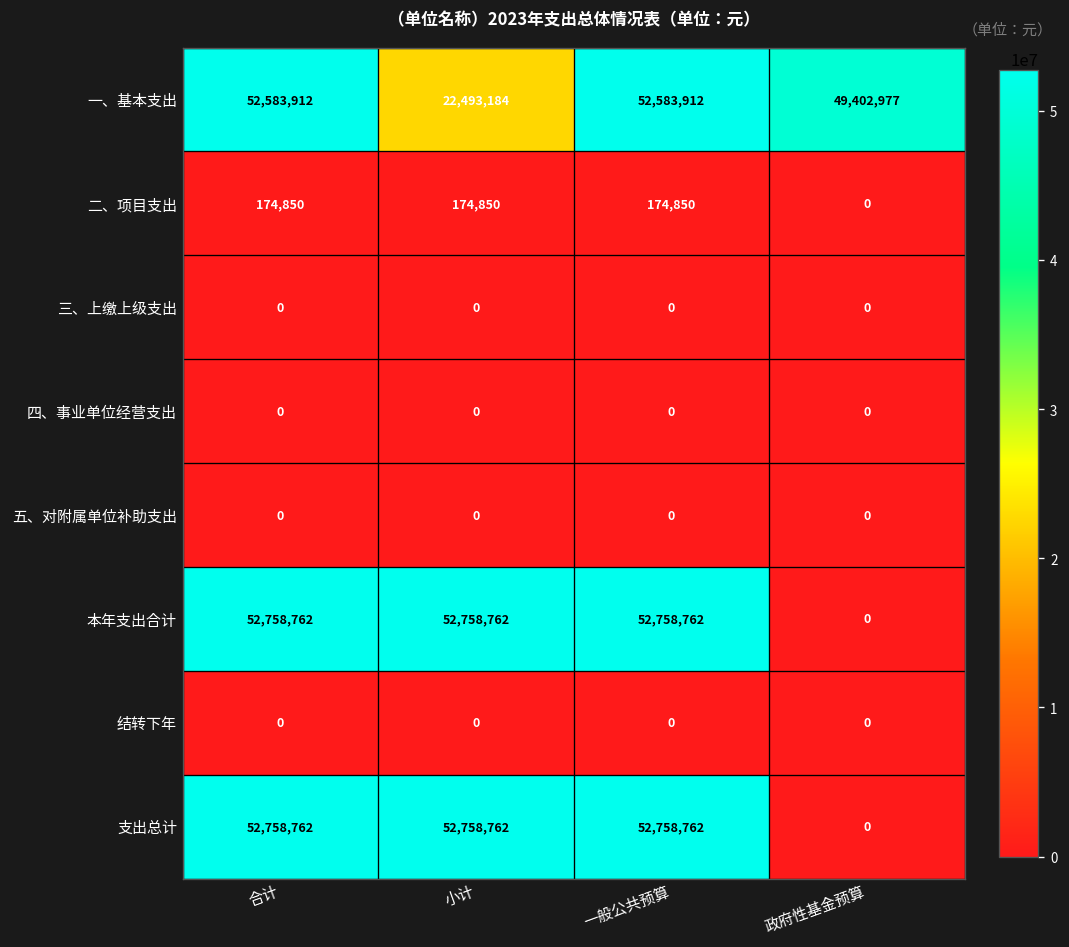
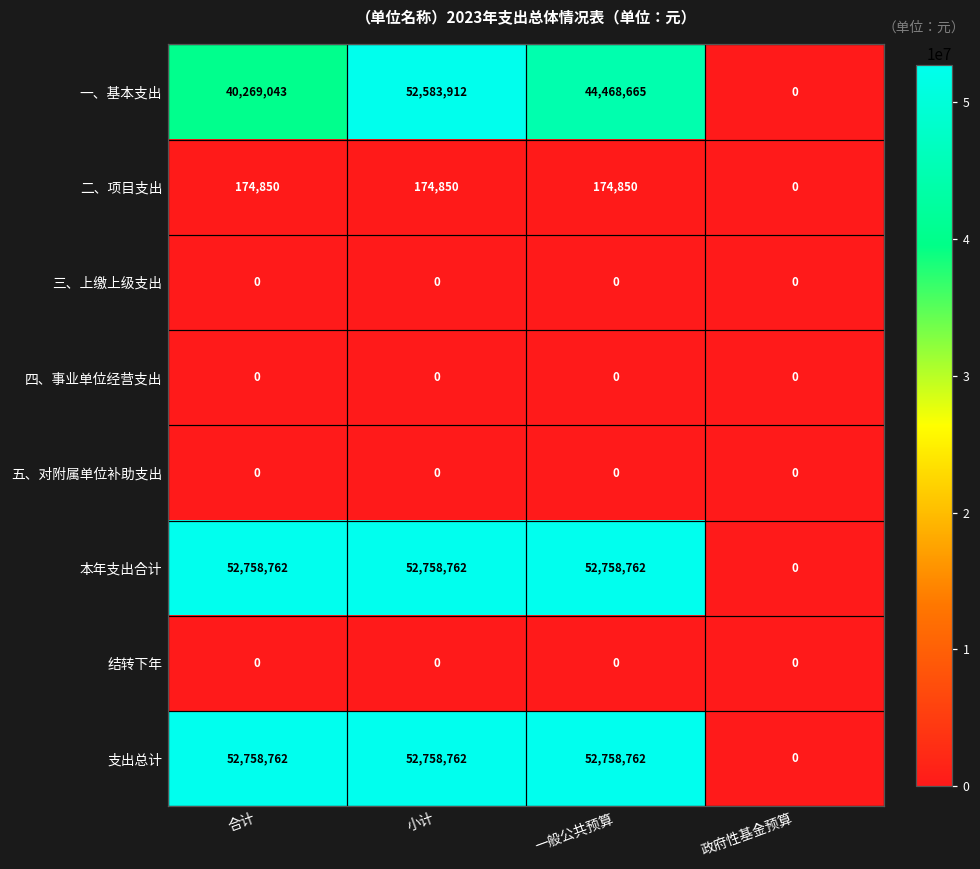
  {
    "一、基本支出": {
-     "合计": "52,583,912",
-     "小计": "22,493,184",
-     "一般公共预算": "52,583,912",
-     "政府性基金预算": "49,402,977"
+     "合计": "40,269,043",
+     "小计": "52,583,912",
+     "一般公共预算": "44,468,665",
+     "政府性基金预算": "0"
    },
    "二、项目支出": {
      "合计": "174,850",
      "小计": "174,850",
      "一般公共预算": "174,850",
      "政府性基金预算": "0"
    },
    "三、上缴上级支出": {
      "合计": "0",
      "小计": "0",
      "一般公共预算": "0",
      "政府性基金预算": "0"
    },
    "四、事业单位经营支出": {
      "合计": "0",
      "小计": "0",
      "一般公共预算": "0",
      "政府性基金预算": "0"
    },
    "五、对附属单位补助支出": {
      "合计": "0",
      "小计": "0",
      "一般公共预算": "0",
      "政府性基金预算": "0"
    },
    "本年支出合计": {
      "合计": "52,758,762",
      "小计": "52,758,762",
      "一般公共预算": "52,758,762",
      "政府性基金预算": "0"
    },
    "结转下年": {
      "合计": "0",
      "小计": "0",
      "一般公共预算": "0",
      "政府性基金预算": "0"
    },
    "支出总计": {
      "合计": "52,758,762",
      "小计": "52,758,762",
      "一般公共预算": "52,758,762",
      "政府性基金预算": "0"
    }
  }
